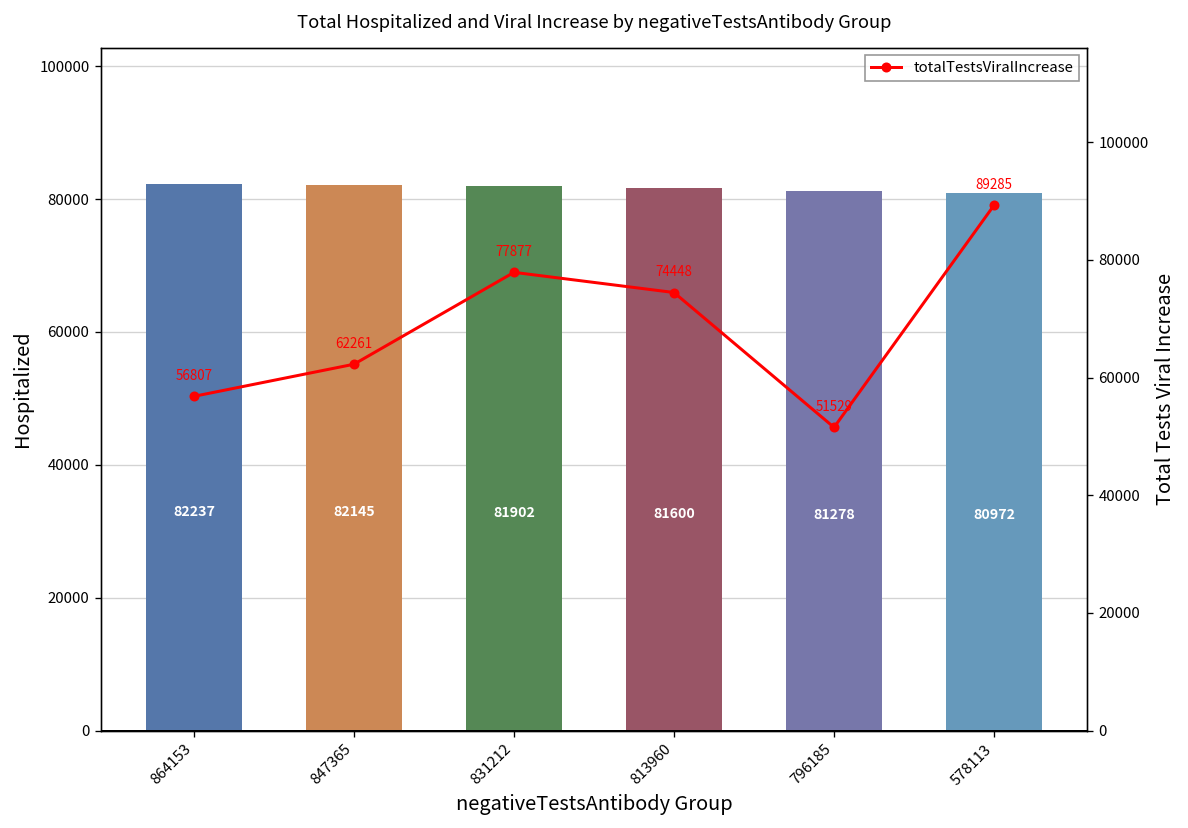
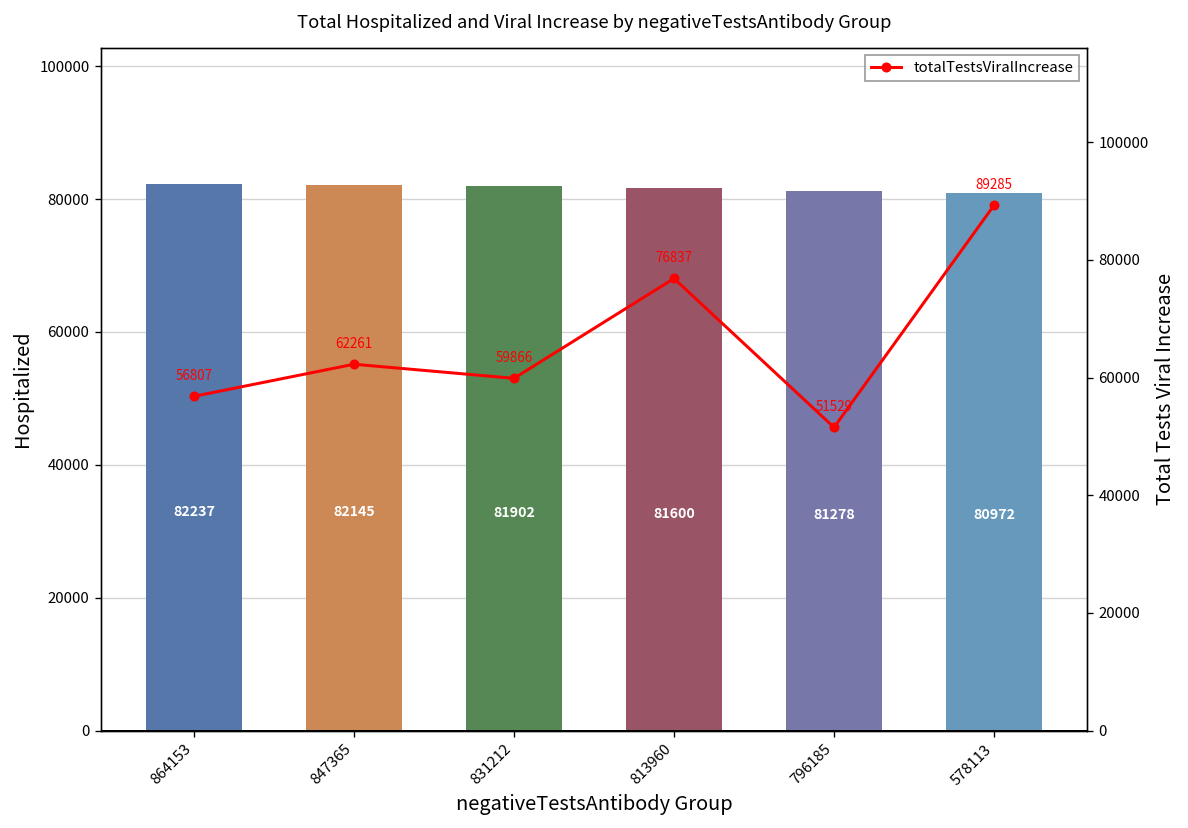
  {
    "totalTestsViralIncrease": {
      "864153": 56807,
      "847365": 62261,
-     "831212": 77877,
-     "813960": 74448,
+     "831212": 59866,
+     "813960": 76837,
      "796185": 51529,
      "578113": 89285
    }
  }
